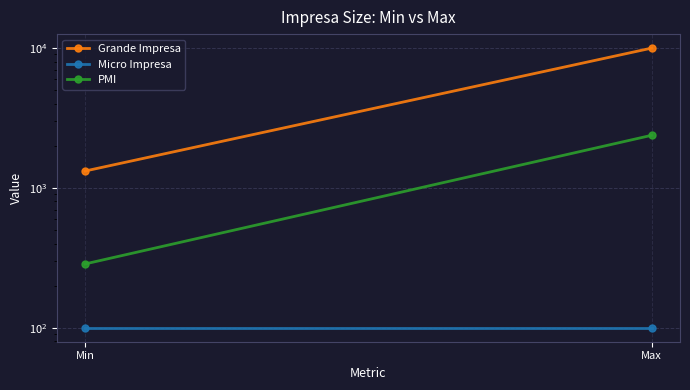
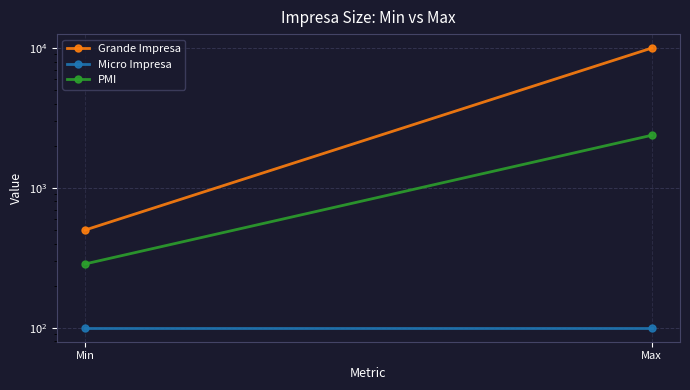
  {
    "Grande Impresa": {
-     "Min": 1300,
+     "Min": 500,
      "Max": 10000
    },
    "Micro Impresa": {
      "Min": 100,
      "Max": 100
    },
    "PMI": {
      "Min": 290,
      "Max": 2400
    }
  }
